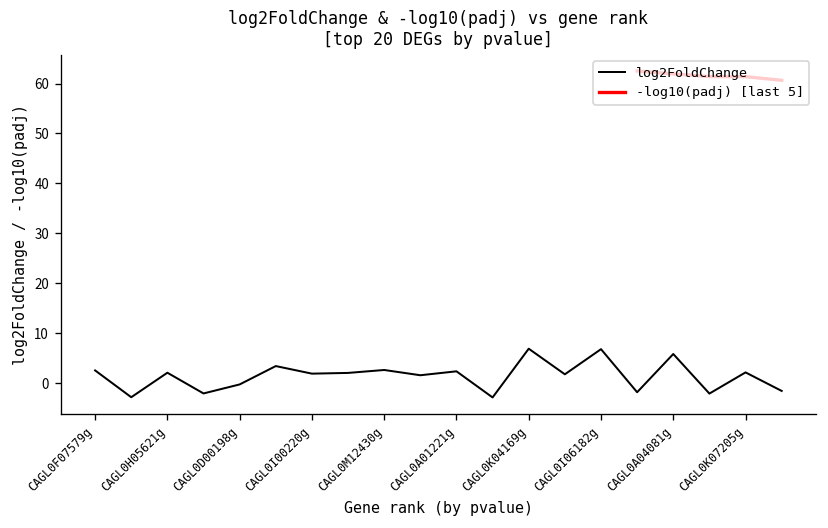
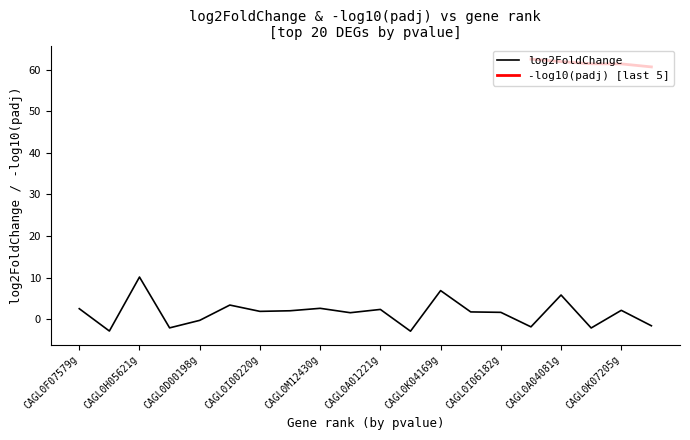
  {
    "log2FoldChange": {
      "CAGL0F07579g": 3,
-     "CAGL0H05621g": 2,
+     "CAGL0H05621g": 10,
      "CAGL0D00198g": 0,
      "CAGL0I00220g": 2,
      "CAGL0M12430g": 3,
      "CAGL0A01221g": 2,
      "CAGL0K04169g": 7,
-     "CAGL0I06182g": 7,
+     "CAGL0I06182g": 2,
      "CAGL0A04081g": 6,
      "CAGL0K07205g": 2
    }
  }
